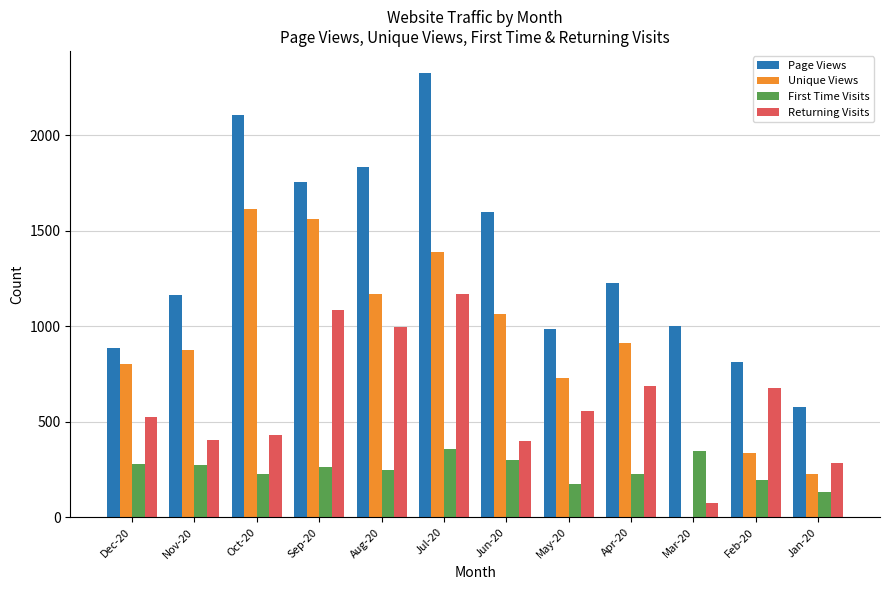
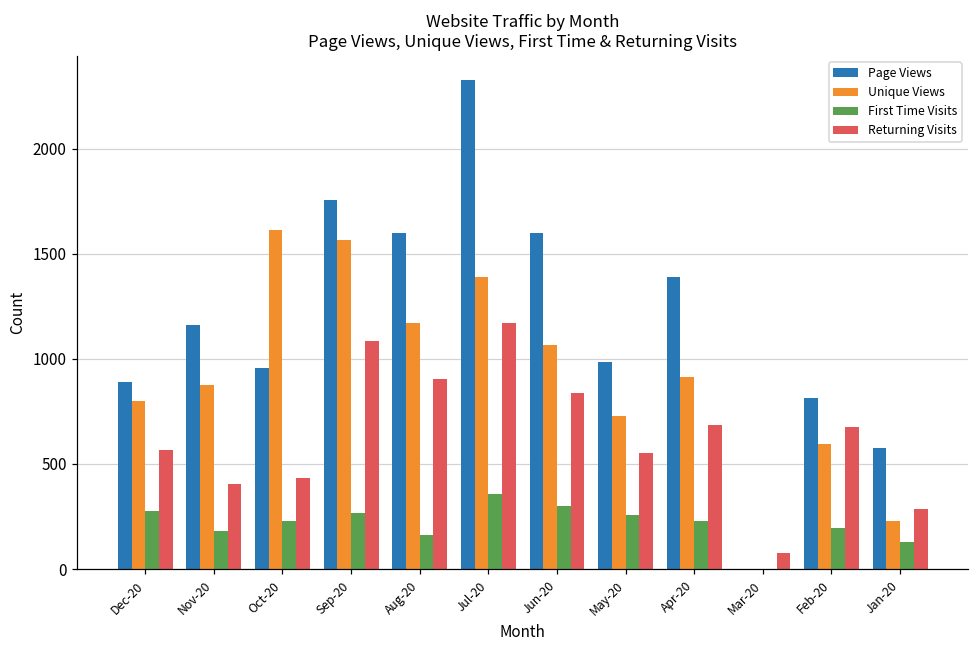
  {
    "Page Views": {
      "Dec-20": 890,
      "Nov-20": 1160,
-     "Oct-20": 2100,
+     "Oct-20": 960,
      "Sep-20": 1760,
-     "Aug-20": 1830,
+     "Aug-20": 1600,
      "Jul-20": 2320,
      "Jun-20": 1600,
      "May-20": 990,
-     "Apr-20": 1230,
-     "Mar-20": 1000,
+     "Apr-20": 1390,
+     "Mar-20": 0,
      "Feb-20": 810,
      "Jan-20": 580
    },
    "Unique Views": {
      "Dec-20": 800,
      "Nov-20": 870,
      "Oct-20": 1610,
      "Sep-20": 1560,
      "Aug-20": 1170,
      "Jul-20": 1390,
      "Jun-20": 1070,
      "May-20": 730,
      "Apr-20": 910,
-     "Feb-20": 340,
+     "Feb-20": 600,
      "Jan-20": 230
    },
    "First Time Visits": {
      "Dec-20": 280,
-     "Nov-20": 270,
+     "Nov-20": 180,
      "Oct-20": 230,
      "Sep-20": 270,
-     "Aug-20": 250,
+     "Aug-20": 160,
      "Jul-20": 360,
      "Jun-20": 300,
-     "May-20": 180,
+     "May-20": 260,
      "Apr-20": 230,
-     "Mar-20": 350,
+     "Mar-20": 0,
      "Feb-20": 190,
      "Jan-20": 130
    },
    "Returning Visits": {
-     "Dec-20": 520,
+     "Dec-20": 570,
      "Nov-20": 400,
      "Oct-20": 430,
      "Sep-20": 1090,
-     "Aug-20": 990,
+     "Aug-20": 910,
      "Jul-20": 1170,
-     "Jun-20": 400,
+     "Jun-20": 840,
      "May-20": 550,
      "Apr-20": 690,
      "Mar-20": 70,
      "Feb-20": 680,
      "Jan-20": 290
    }
  }
